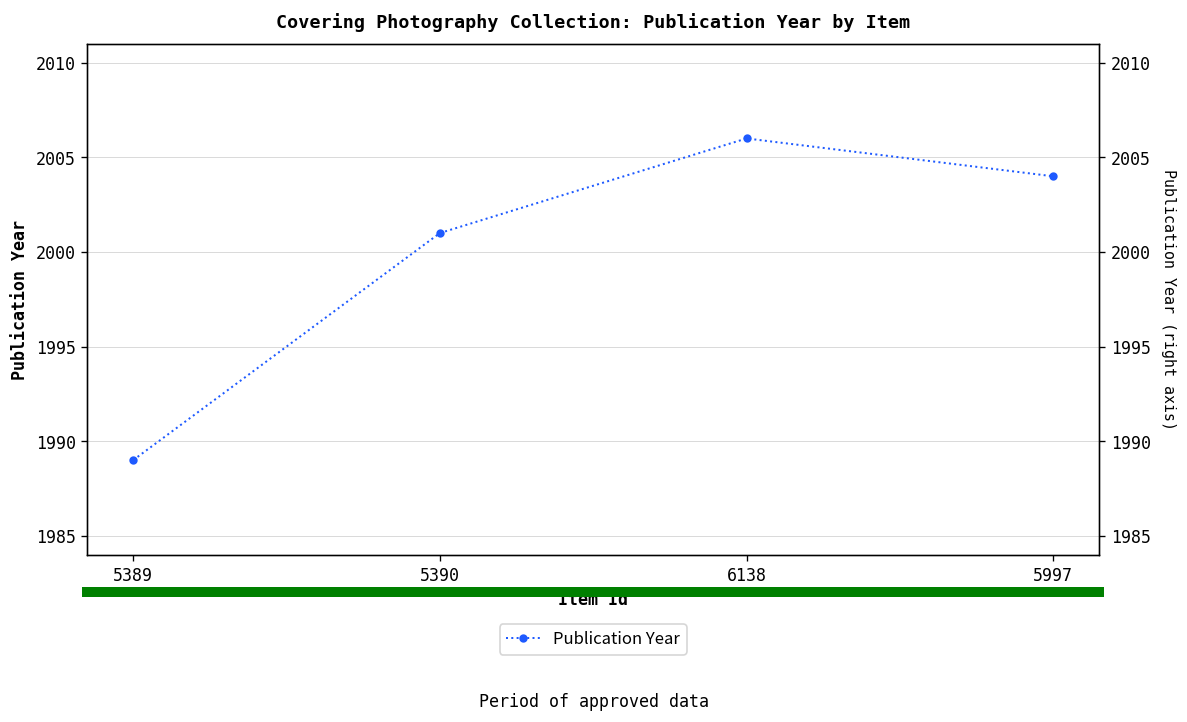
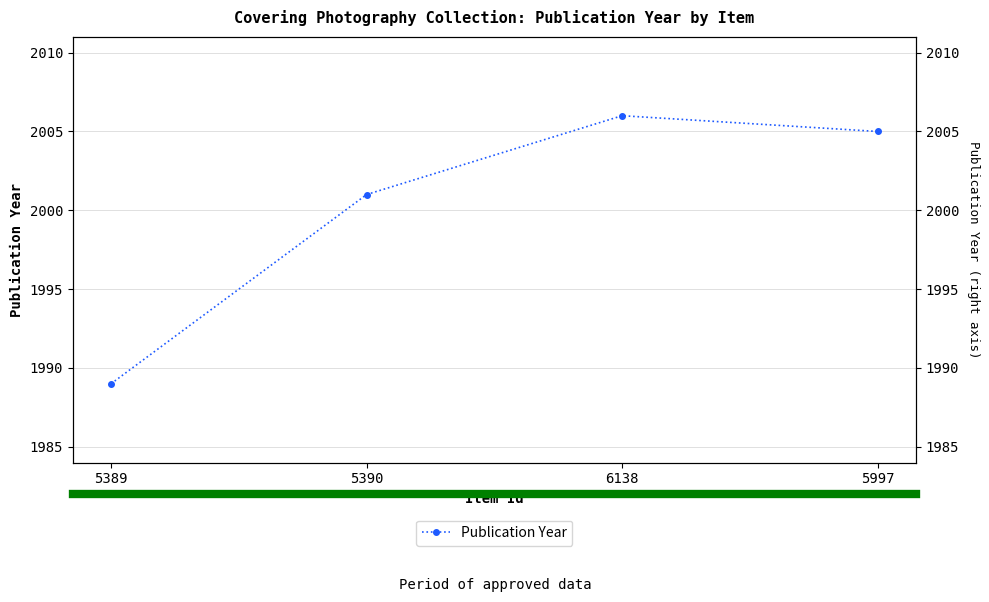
  {
    "5389": 1989,
    "5390": 2001,
    "6138": 2006,
-   "5997": 2004
+   "5997": 2005
  }
